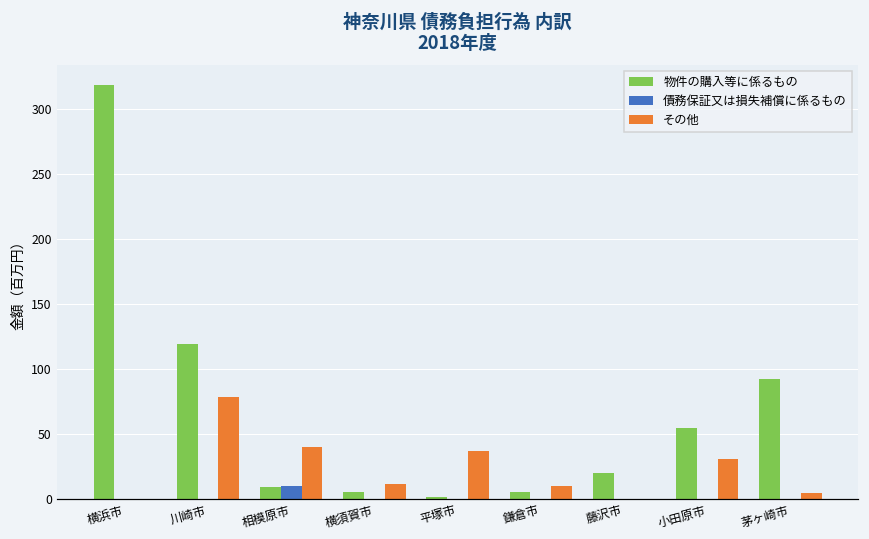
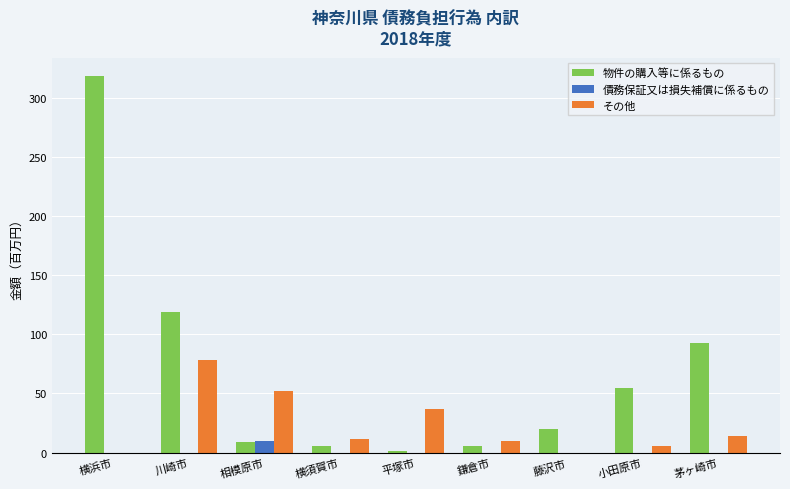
  {
    "物件の購入等に係るもの": {
      "横浜市": 318,
      "川崎市": 119,
      "相模原市": 9,
      "横須賀市": 5,
      "鎌倉市": 5,
      "藤沢市": 20,
      "小田原市": 54,
      "茅ヶ崎市": 93
    },
    "債務保証又は損失補償に係るもの": {
      "横浜市": 0,
      "川崎市": 0,
      "相模原市": 10,
      "横須賀市": 0,
      "平塚市": 0,
      "鎌倉市": 0,
      "藤沢市": 0,
      "小田原市": 0,
      "茅ヶ崎市": 0
    },
    "その他": {
      "横浜市": 0,
      "川崎市": 78,
-     "相模原市": 40,
+     "相模原市": 52,
      "横須賀市": 12,
      "平塚市": 37,
      "鎌倉市": 10,
      "藤沢市": 0,
-     "小田原市": 31,
-     "茅ヶ崎市": 4
+     "小田原市": 6,
+     "茅ヶ崎市": 14
    }
  }
